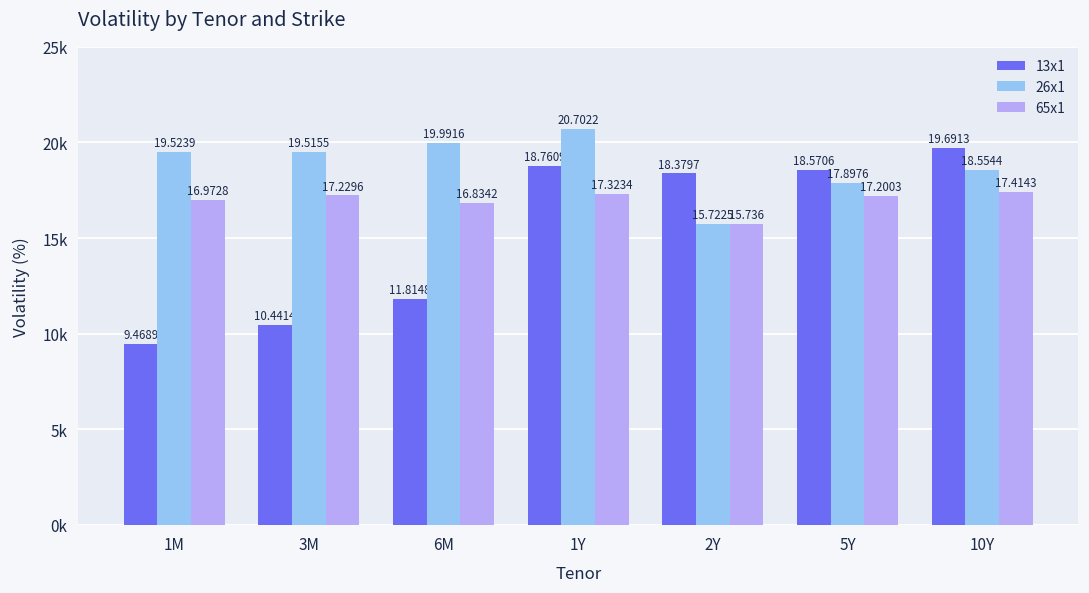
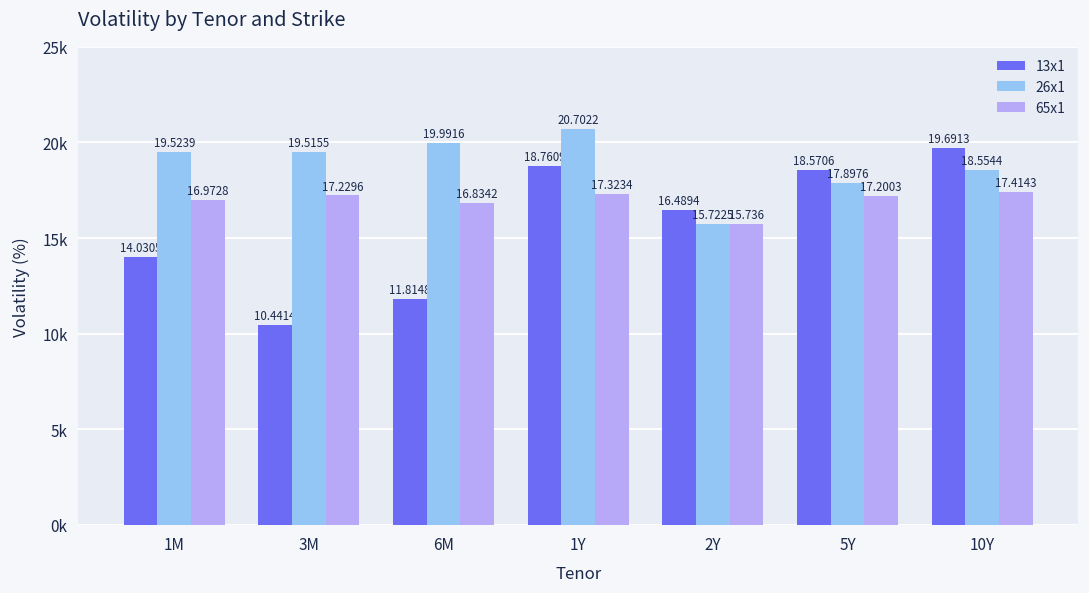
  {
    "13x1": {
-     "1M": 9.4689,
+     "1M": 14.0305,
      "3M": 10.4414,
      "6M": 11.8148,
      "1Y": 18.7609,
-     "2Y": 18.3797,
+     "2Y": 16.4894,
      "5Y": 18.5706,
      "10Y": 19.6913
    }
  }
